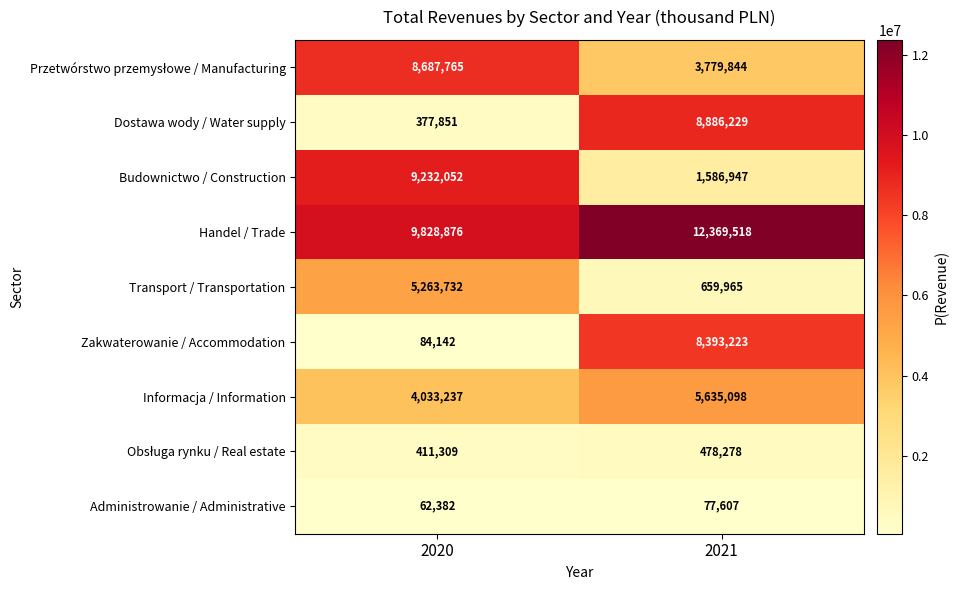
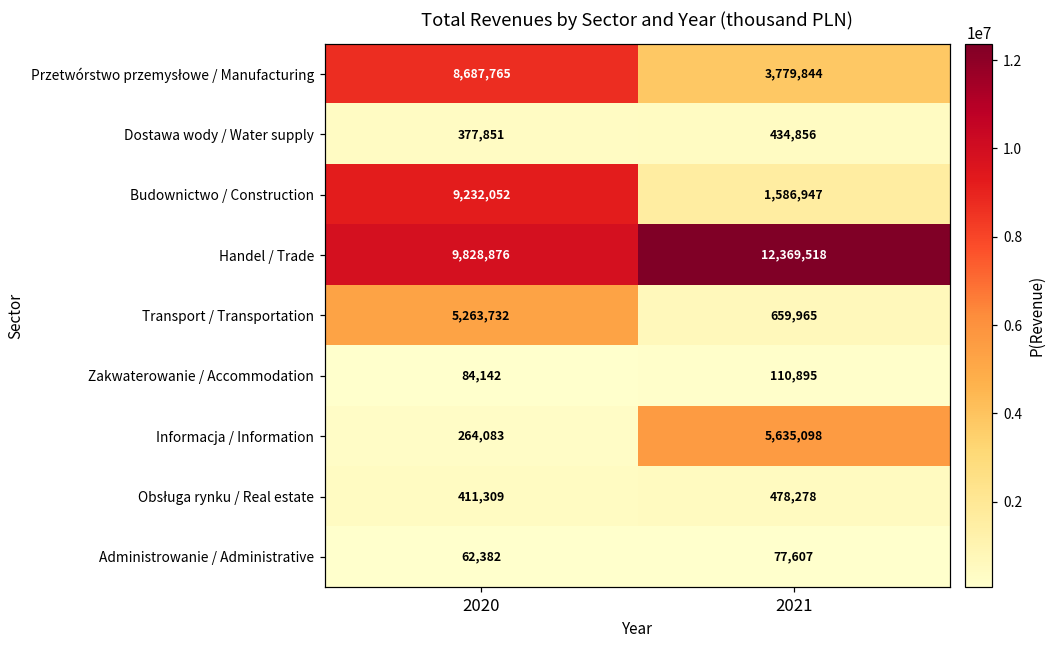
  {
    "Przetwórstwo przemysłowe / Manufacturing": {
      "2020": "8,687,765",
      "2021": "3,779,844"
    },
    "Dostawa wody / Water supply": {
      "2020": "377,851",
-     "2021": "8,886,229"
+     "2021": "434,856"
    },
    "Budownictwo / Construction": {
      "2020": "9,232,052",
      "2021": "1,586,947"
    },
    "Handel / Trade": {
      "2020": "9,828,876",
      "2021": "12,369,518"
    },
    "Transport / Transportation": {
      "2020": "5,263,732",
      "2021": "659,965"
    },
    "Zakwaterowanie / Accommodation": {
      "2020": "84,142",
-     "2021": "8,393,223"
+     "2021": "110,895"
    },
    "Informacja / Information": {
-     "2020": "4,033,237",
+     "2020": "264,083",
      "2021": "5,635,098"
    },
    "Obsługa rynku / Real estate": {
      "2020": "411,309",
      "2021": "478,278"
    },
    "Administrowanie / Administrative": {
      "2020": "62,382",
      "2021": "77,607"
    }
  }
